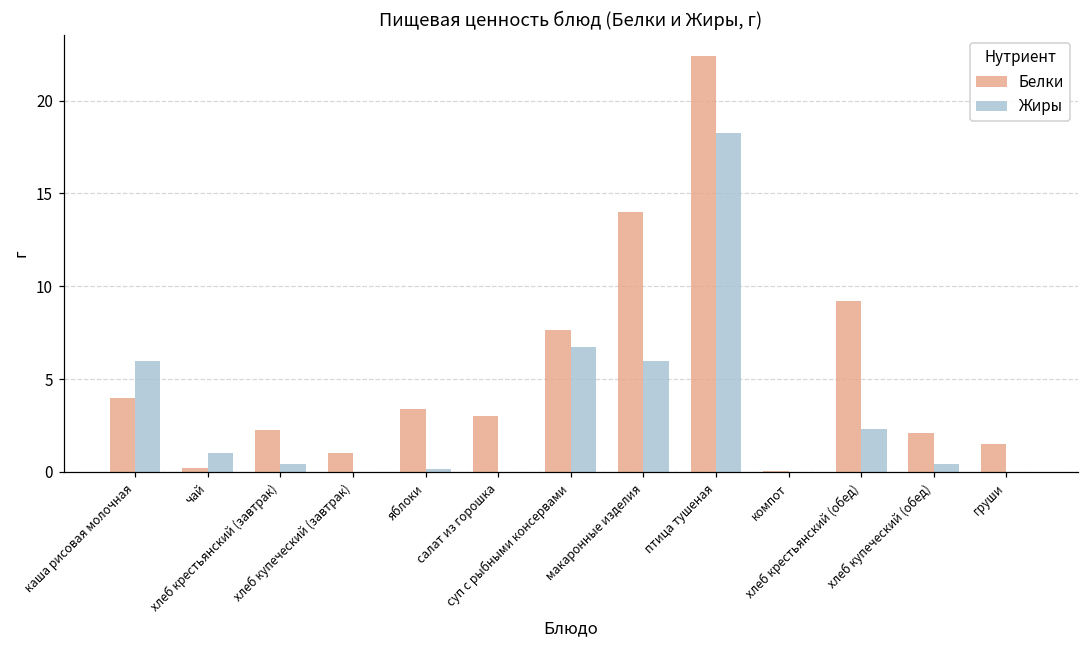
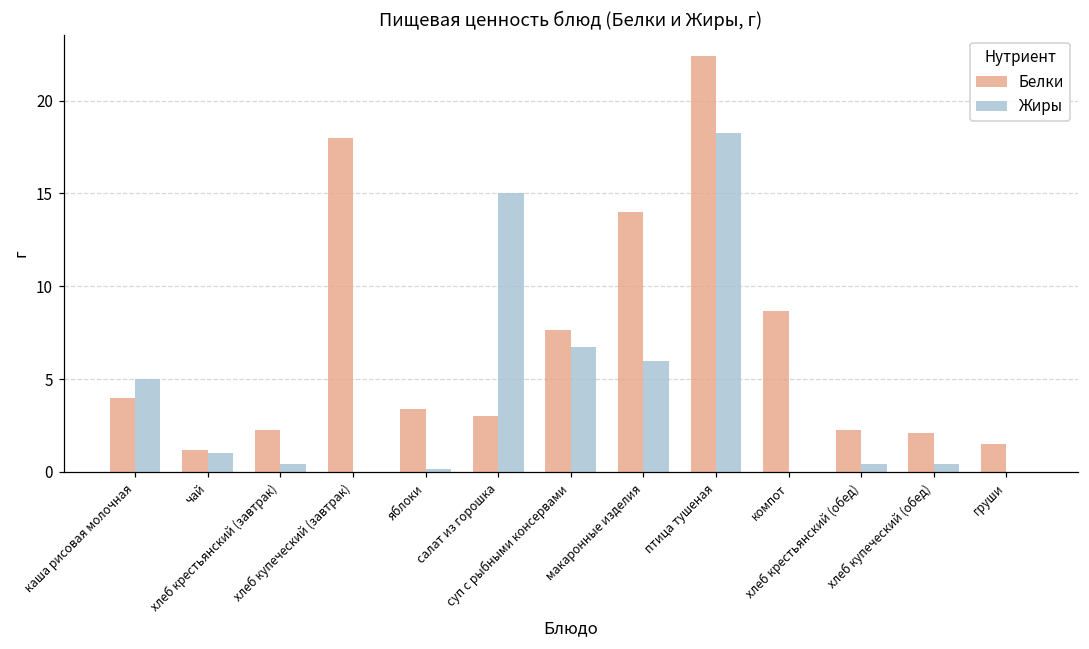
  {
    "Белки": {
      "каша рисовая молочная": 4.0,
-     "чай": 0.2,
+     "чай": 1.2,
      "хлеб крестьянский (завтрак)": 2.2,
-     "хлеб купеческий (завтрак)": 1,
+     "хлеб купеческий (завтрак)": 18,
      "яблоки": 3.4,
      "салат из горошка": 3.0,
      "суп с рыбными консервами": 7.7,
      "макаронные изделия": 14.0,
      "птица тушеная": 22.4,
-     "компот": 0.0,
-     "хлеб крестьянский (обед)": 9.2,
+     "компот": 8.7,
+     "хлеб крестьянский (обед)": 2.2,
      "хлеб купеческий (обед)": 2.1,
      "груши": 1.5
    },
    "Жиры": {
-     "каша рисовая молочная": 6,
+     "каша рисовая молочная": 5,
      "чай": 1.0,
      "хлеб крестьянский (завтрак)": 0.4,
      "хлеб купеческий (завтрак)": 0.0,
      "яблоки": 0.2,
-     "салат из горошка": 0,
+     "салат из горошка": 15,
      "суп с рыбными консервами": 6.7,
      "макаронные изделия": 6.0,
      "птица тушеная": 18.2,
      "компот": 0.0,
-     "хлеб крестьянский (обед)": 2.3,
+     "хлеб крестьянский (обед)": 0.4,
      "хлеб купеческий (обед)": 0.4,
      "груши": 0.0
    }
  }
